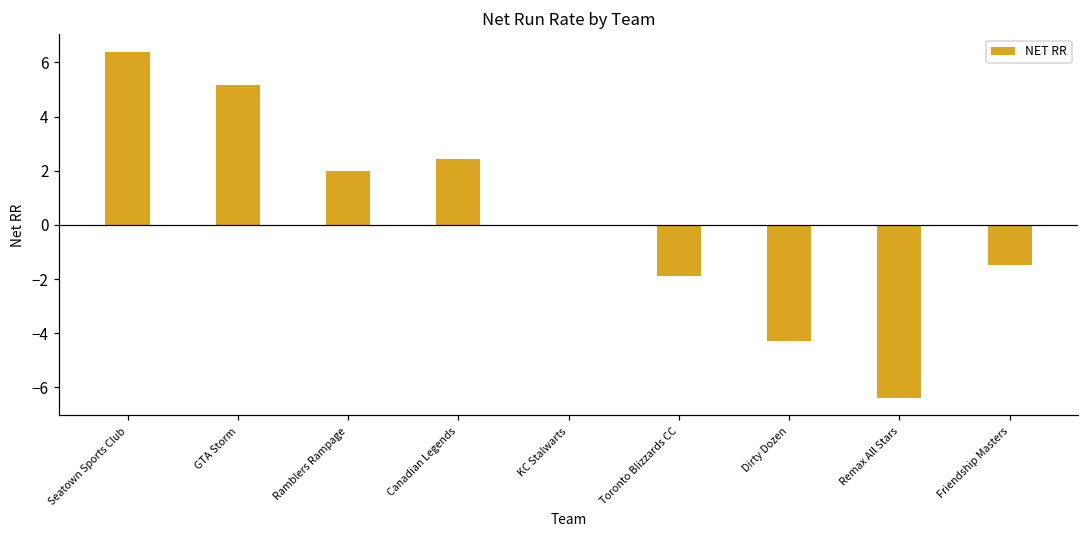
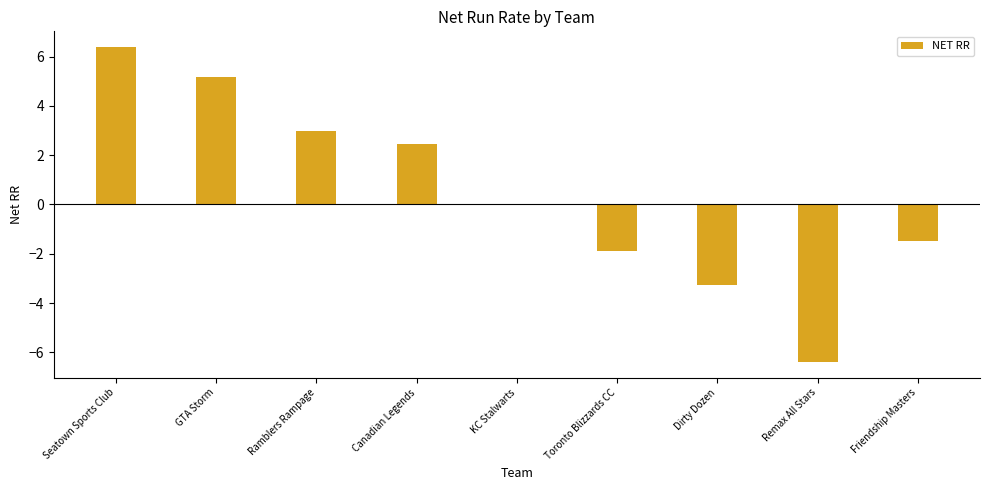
  {
    "Seatown Sports Club": 6.4,
    "GTA Storm": 5.2,
-   "Ramblers Rampage": 2,
+   "Ramblers Rampage": 3,
    "Canadian Legends": 2.4,
    "KC Stalwarts": 0.0,
    "Toronto Blizzards CC": -1.9,
-   "Dirty Dozen": -4.3,
+   "Dirty Dozen": -3.3,
    "Remax All Stars": -6.4,
    "Friendship Masters": -1.5
  }
